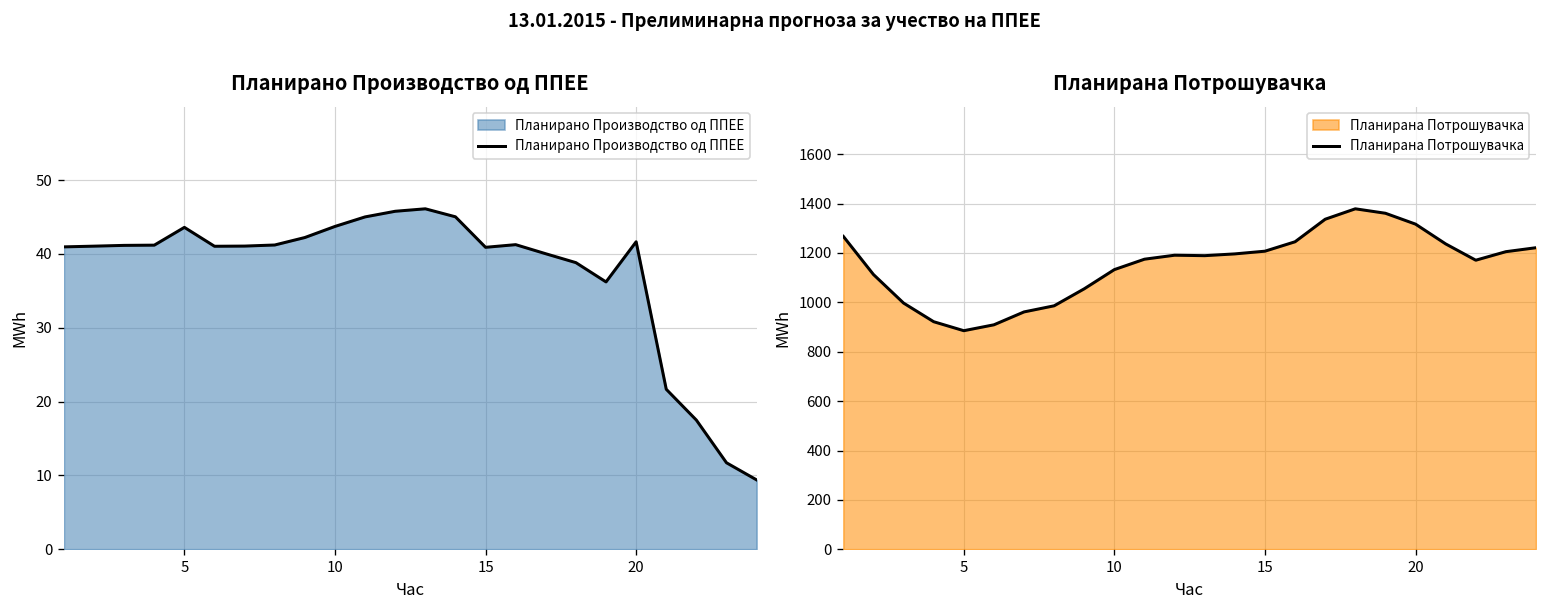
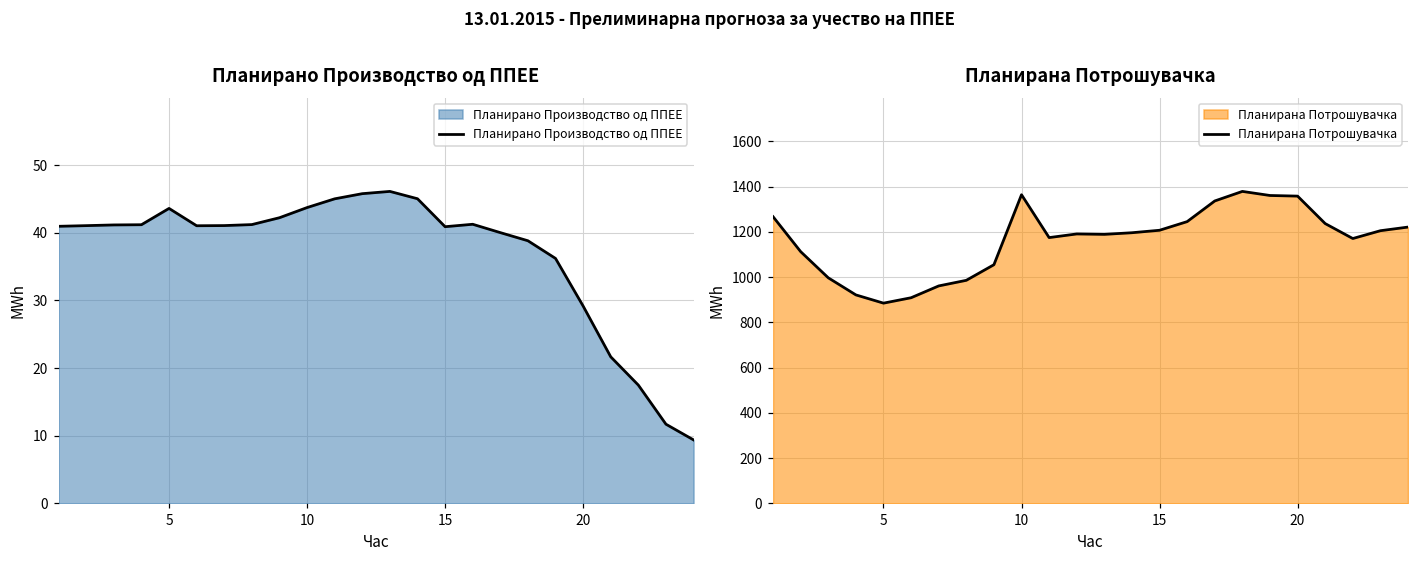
  {
    "Планирано Производство од ППЕЕ": {
      "5": 44,
      "10": 44,
      "15": 41,
-     "20": 42
+     "20": 29
    },
    "Планирана Потрошувачка": {
      "5": 890,
-     "10": 1130,
+     "10": 1360,
      "15": 1210,
-     "20": 1320
+     "20": 1360
    }
  }
